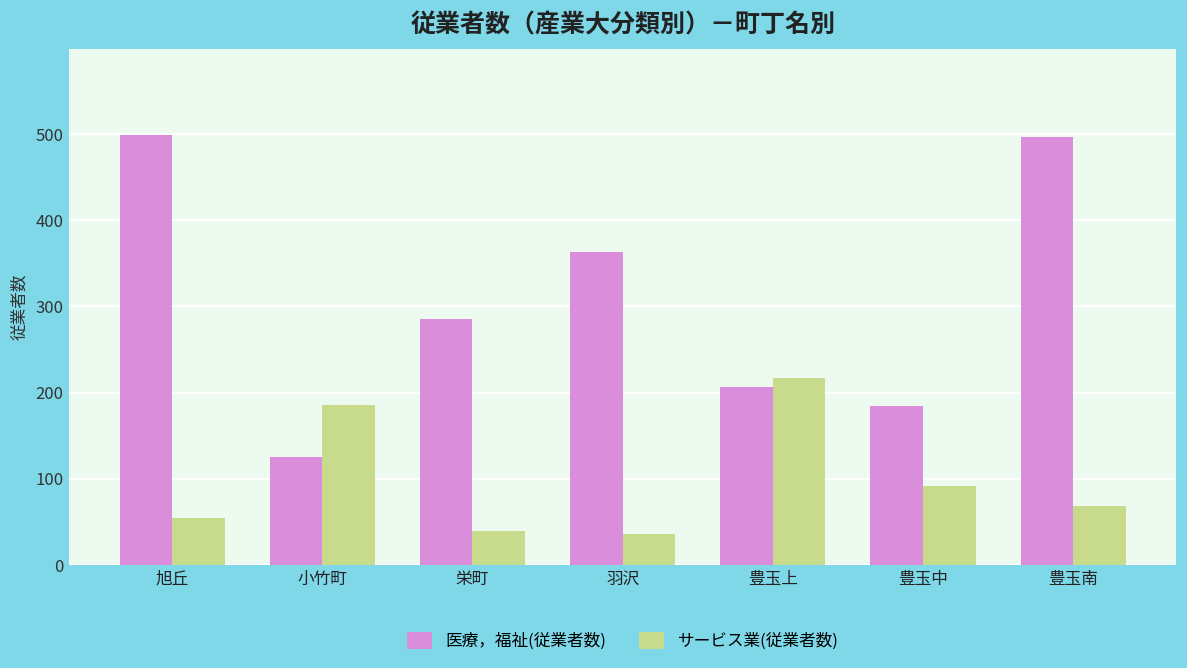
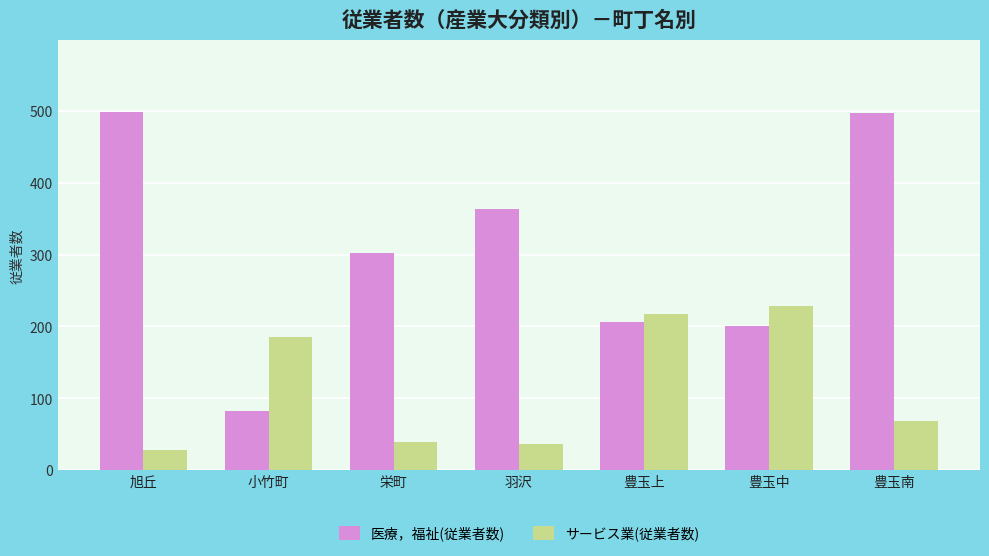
  {
    "医療，福祉(従業者数)": {
      "旭丘": 500,
-     "小竹町": 130,
-     "栄町": 290,
+     "小竹町": 80,
+     "栄町": 300,
      "羽沢": 360,
      "豊玉上": 210,
-     "豊玉中": 190,
+     "豊玉中": 200,
      "豊玉南": 500
    },
    "サービス業(従業者数)": {
-     "旭丘": 60,
+     "旭丘": 30,
      "小竹町": 190,
      "栄町": 40,
      "羽沢": 40,
      "豊玉上": 220,
-     "豊玉中": 90,
+     "豊玉中": 230,
      "豊玉南": 70
    }
  }
